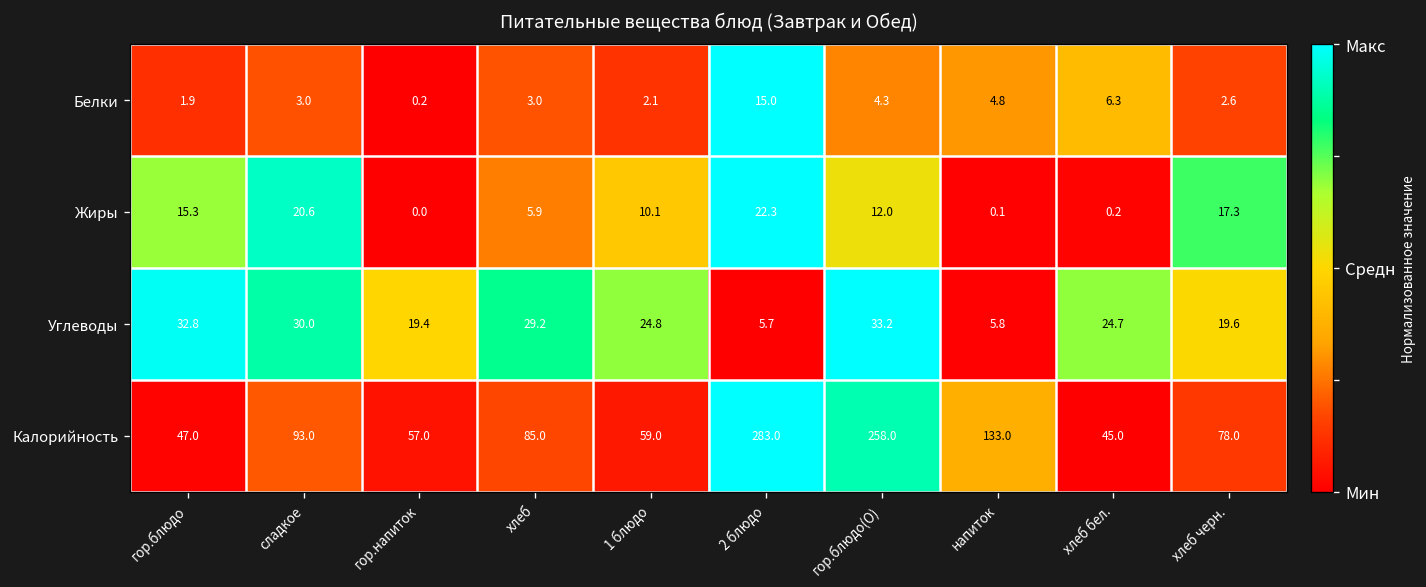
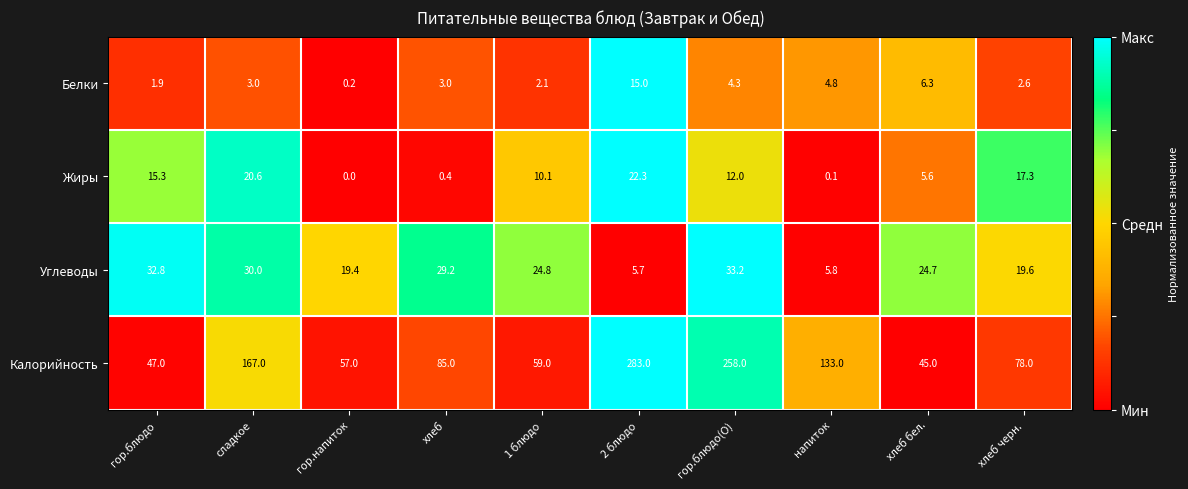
  {
    "Белки": {
      "гор.блюдо": 1.9,
      "сладкое": 3.0,
      "гор.напиток": 0.2,
      "хлеб": 3.0,
      "1 блюдо": 2.1,
      "2 блюдо": 15.0,
      "гор.блюдо(О)": 4.3,
      "напиток": 4.8,
      "хлеб бел.": 6.3,
      "хлеб черн.": 2.6
    },
    "Жиры": {
      "гор.блюдо": 15.3,
      "сладкое": 20.6,
      "гор.напиток": 0.0,
-     "хлеб": 5.9,
+     "хлеб": 0.4,
      "1 блюдо": 10.1,
      "2 блюдо": 22.3,
      "гор.блюдо(О)": 12.0,
      "напиток": 0.1,
-     "хлеб бел.": 0.2,
+     "хлеб бел.": 5.6,
      "хлеб черн.": 17.3
    },
    "Углеводы": {
      "гор.блюдо": 32.8,
      "сладкое": 30.0,
      "гор.напиток": 19.4,
      "хлеб": 29.2,
      "1 блюдо": 24.8,
      "2 блюдо": 5.7,
      "гор.блюдо(О)": 33.2,
      "напиток": 5.8,
      "хлеб бел.": 24.7,
      "хлеб черн.": 19.6
    },
    "Калорийность": {
      "гор.блюдо": 47.0,
-     "сладкое": 93.0,
+     "сладкое": 167.0,
      "гор.напиток": 57.0,
      "хлеб": 85.0,
      "1 блюдо": 59.0,
      "2 блюдо": 283.0,
      "гор.блюдо(О)": 258.0,
      "напиток": 133.0,
      "хлеб бел.": 45.0,
      "хлеб черн.": 78.0
    }
  }
